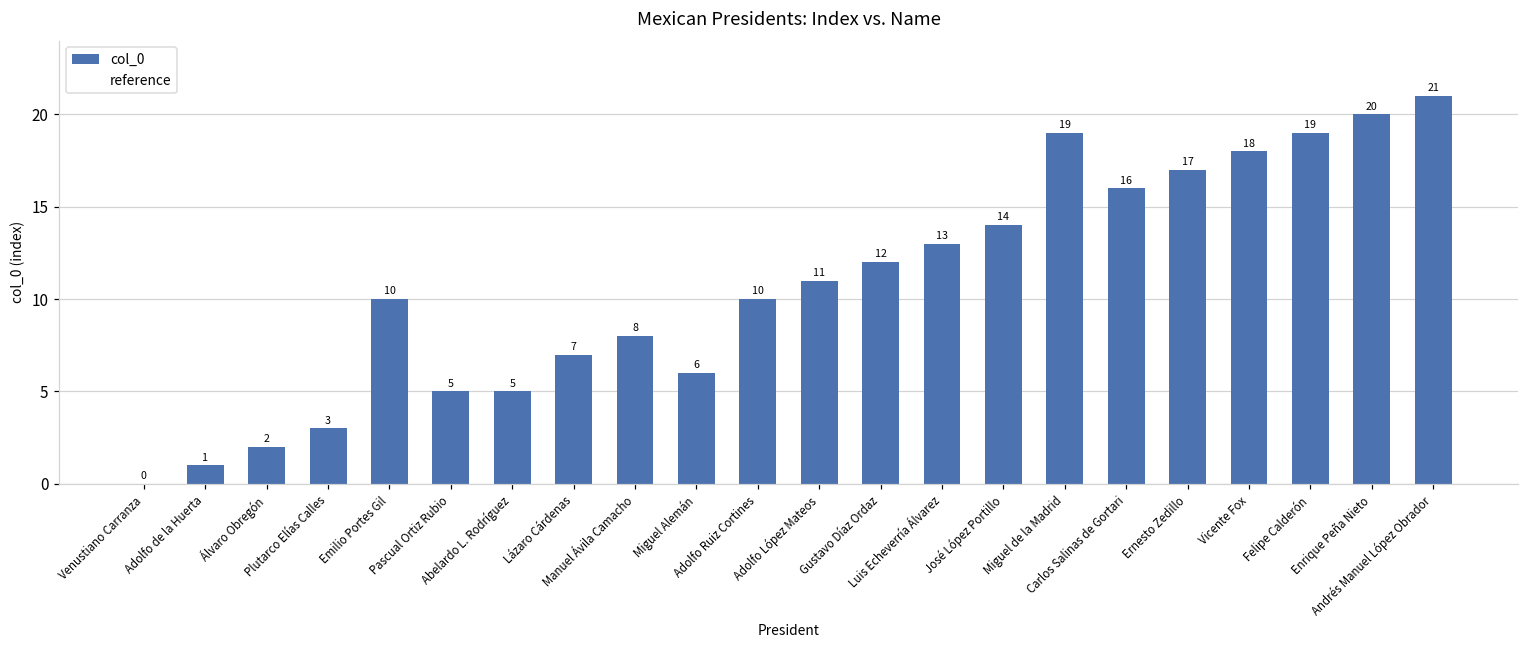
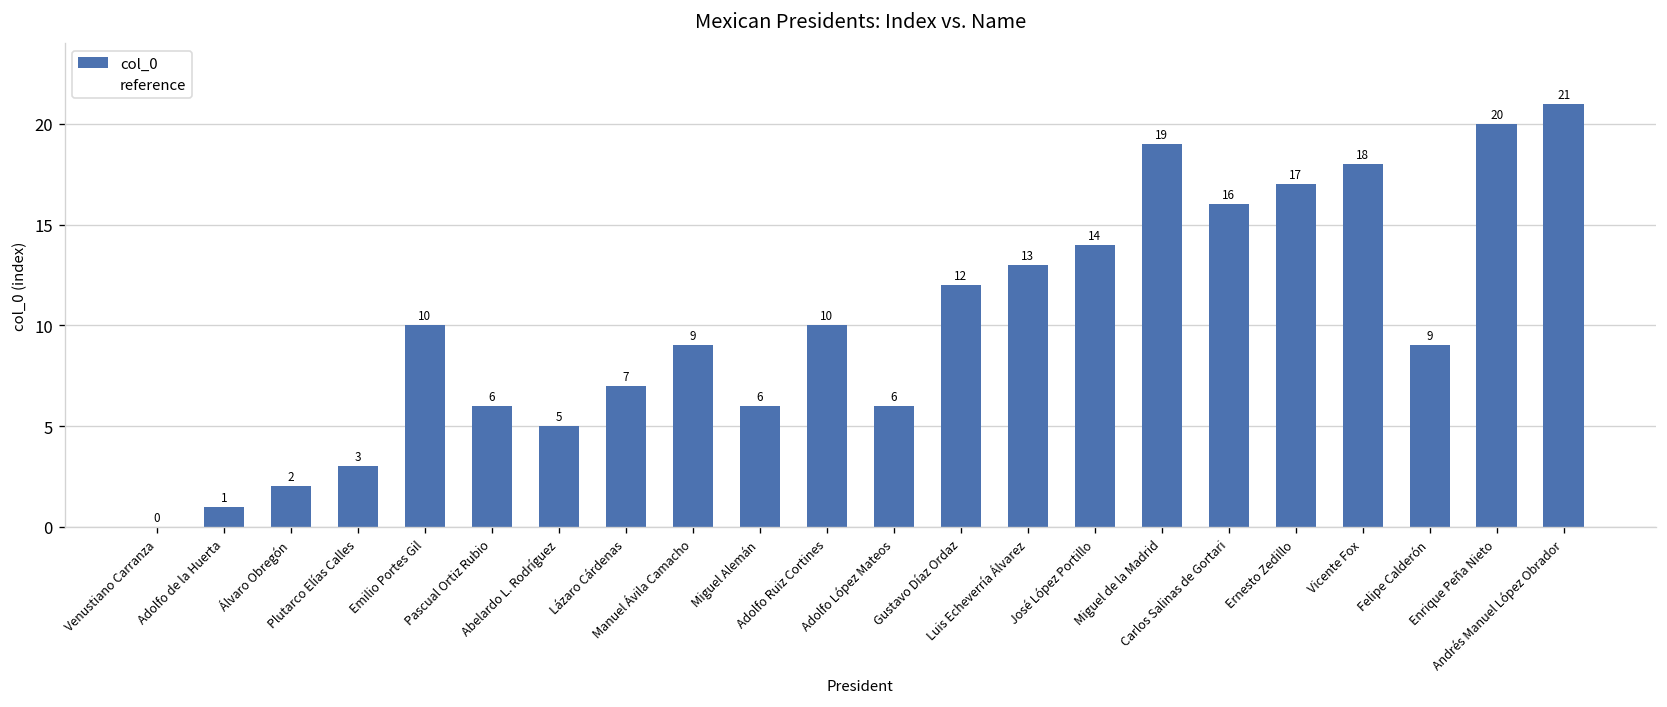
  {
    "col_0": {
      "Venustiano Carranza": 0,
      "Adolfo de la Huerta": 1,
      "Álvaro Obregón": 2,
      "Plutarco Elías Calles": 3,
      "Emilio Portes Gil": 10,
-     "Pascual Ortiz Rubio": 5,
+     "Pascual Ortiz Rubio": 6,
      "Abelardo L. Rodríguez": 5,
      "Lázaro Cárdenas": 7,
-     "Manuel Ávila Camacho": 8,
+     "Manuel Ávila Camacho": 9,
      "Miguel Alemán": 6,
      "Adolfo Ruiz Cortines": 10,
-     "Adolfo López Mateos": 11,
+     "Adolfo López Mateos": 6,
      "Gustavo Díaz Ordaz": 12,
      "Luis Echeverría Álvarez": 13,
      "José López Portillo": 14,
      "Miguel de la Madrid": 19,
      "Carlos Salinas de Gortari": 16,
      "Ernesto Zedillo": 17,
      "Vicente Fox": 18,
-     "Felipe Calderón": 19,
+     "Felipe Calderón": 9,
      "Enrique Peña Nieto": 20,
      "Andrés Manuel López Obrador": 21
    },
    "reference": {
      "Adolfo de la Huerta": 1
    }
  }
